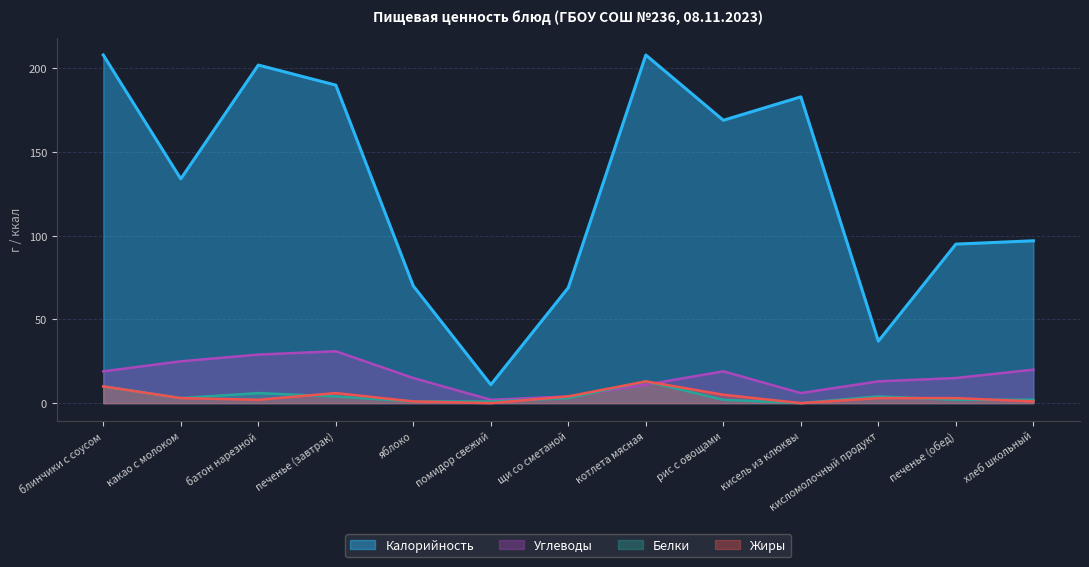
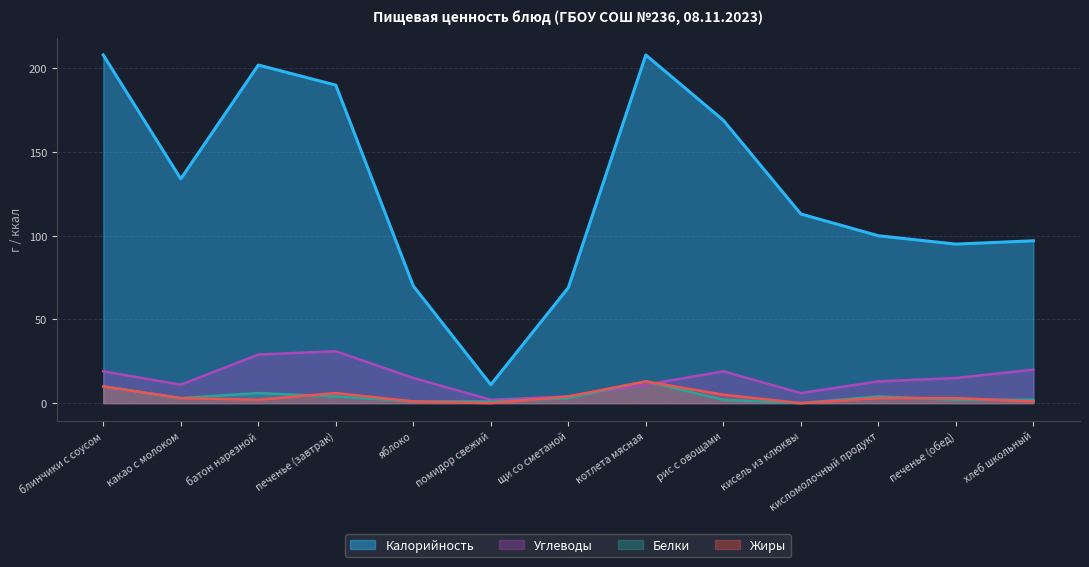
  {
    "Калорийность": {
      "блинчики с соусом": 208,
      "какао с молоком": 134,
      "батон нарезной": 202,
      "печенье (завтрак)": 190,
      "яблоко": 70,
      "помидор свежий": 11,
      "щи со сметаной": 69,
      "котлета мясная": 208,
      "рис с овощами": 169,
-     "кисель из клюквы": 183,
-     "кисломолочный продукт": 37,
+     "кисель из клюквы": 113,
+     "кисломолочный продукт": 100,
      "печенье (обед)": 95,
      "хлеб школьный": 97
    },
    "Углеводы": {
      "блинчики с соусом": 19,
-     "какао с молоком": 25,
+     "какао с молоком": 11,
      "батон нарезной": 29,
      "печенье (завтрак)": 31,
      "яблоко": 15,
      "котлета мясная": 11,
      "рис с овощами": 19,
      "кисель из клюквы": 6,
      "кисломолочный продукт": 13,
      "печенье (обед)": 15,
      "хлеб школьный": 20
    },
    "Белки": {
      "батон нарезной": 6,
      "печенье (завтрак)": 4,
      "рис с овощами": 2
    },
    "Жиры": {
      "батон нарезной": 2,
      "печенье (завтрак)": 6,
      "рис с овощами": 5
    }
  }
